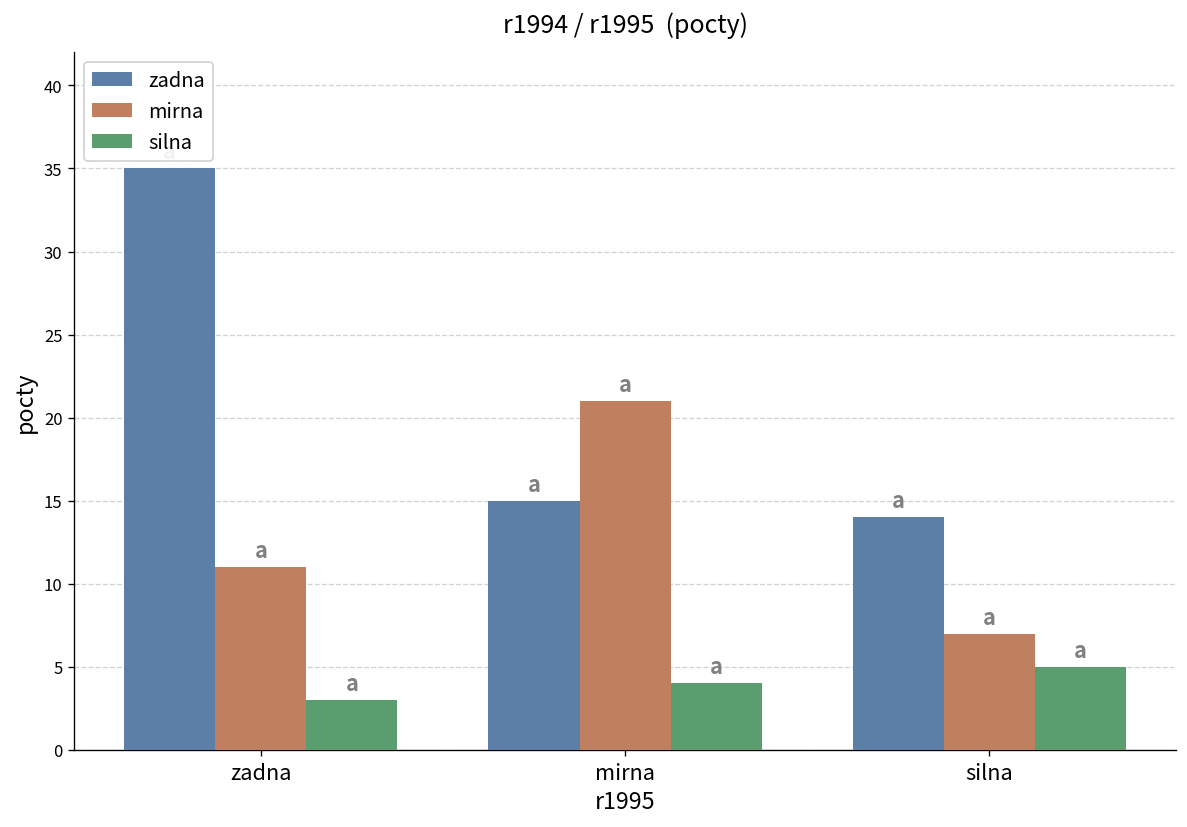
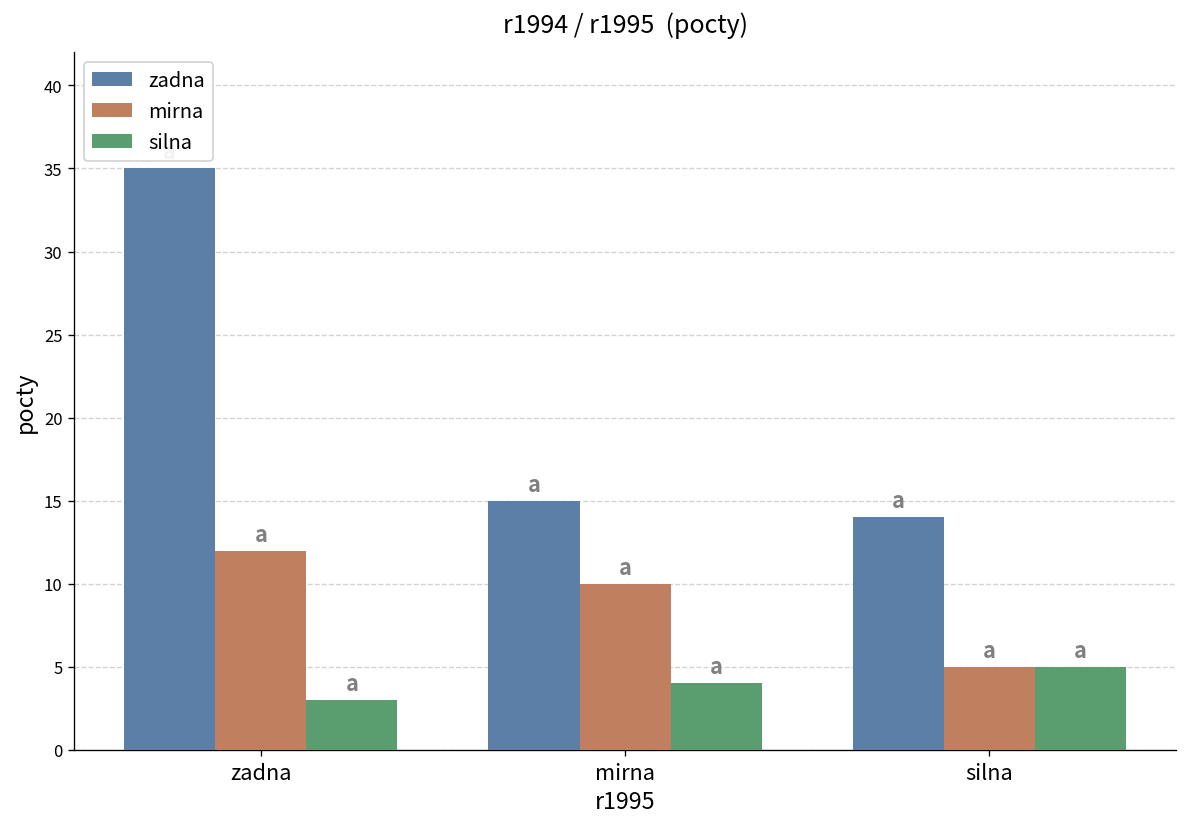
  {
    "zadna": {
      "zadna": 35,
      "mirna": 15,
      "silna": 14
    },
    "mirna": {
-     "zadna": 11,
-     "mirna": 21,
-     "silna": 7
+     "zadna": 12,
+     "mirna": 10,
+     "silna": 5
    },
    "silna": {
      "zadna": 3,
      "mirna": 4,
      "silna": 5
    }
  }
